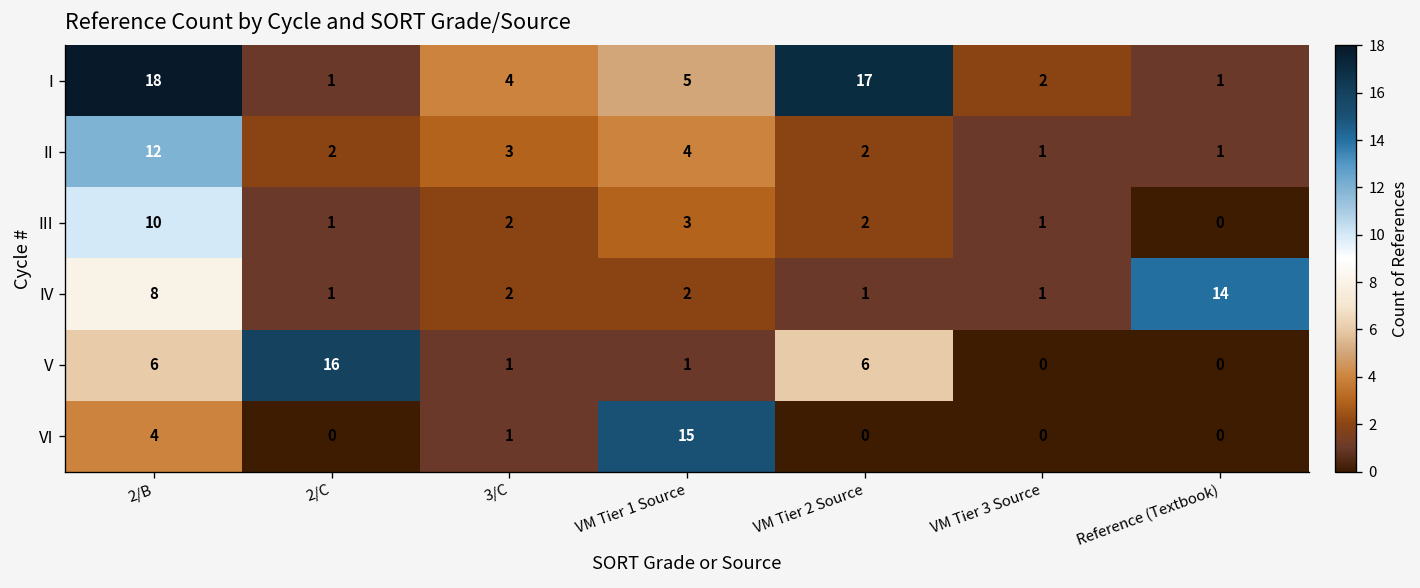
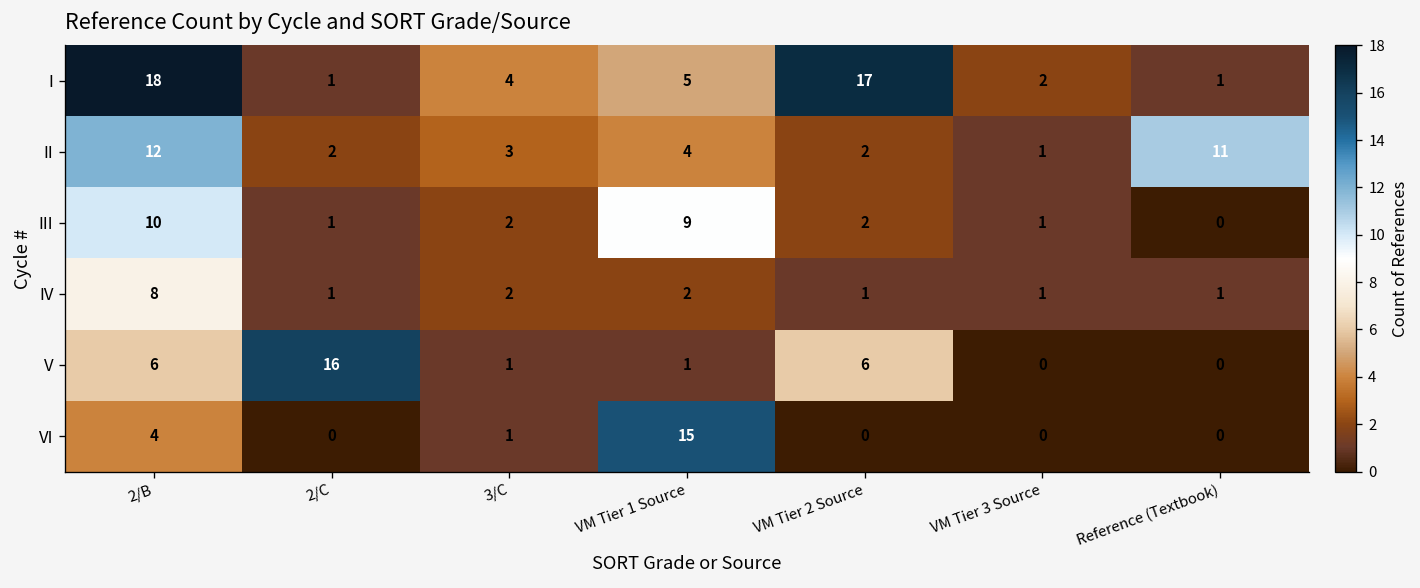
  {
    "I": {
      "2/B": 18,
      "2/C": 1,
      "3/C": 4,
      "VM Tier 1 Source": 5,
      "VM Tier 2 Source": 17,
      "VM Tier 3 Source": 2,
      "Reference (Textbook)": 1
    },
    "II": {
      "2/B": 12,
      "2/C": 2,
      "3/C": 3,
      "VM Tier 1 Source": 4,
      "VM Tier 2 Source": 2,
      "VM Tier 3 Source": 1,
-     "Reference (Textbook)": 1
+     "Reference (Textbook)": 11
    },
    "III": {
      "2/B": 10,
      "2/C": 1,
      "3/C": 2,
-     "VM Tier 1 Source": 3,
+     "VM Tier 1 Source": 9,
      "VM Tier 2 Source": 2,
      "VM Tier 3 Source": 1,
      "Reference (Textbook)": 0
    },
    "IV": {
      "2/B": 8,
      "2/C": 1,
      "3/C": 2,
      "VM Tier 1 Source": 2,
      "VM Tier 2 Source": 1,
      "VM Tier 3 Source": 1,
-     "Reference (Textbook)": 14
+     "Reference (Textbook)": 1
    },
    "V": {
      "2/B": 6,
      "2/C": 16,
      "3/C": 1,
      "VM Tier 1 Source": 1,
      "VM Tier 2 Source": 6,
      "VM Tier 3 Source": 0,
      "Reference (Textbook)": 0
    },
    "VI": {
      "2/B": 4,
      "2/C": 0,
      "3/C": 1,
      "VM Tier 1 Source": 15,
      "VM Tier 2 Source": 0,
      "VM Tier 3 Source": 0,
      "Reference (Textbook)": 0
    }
  }
